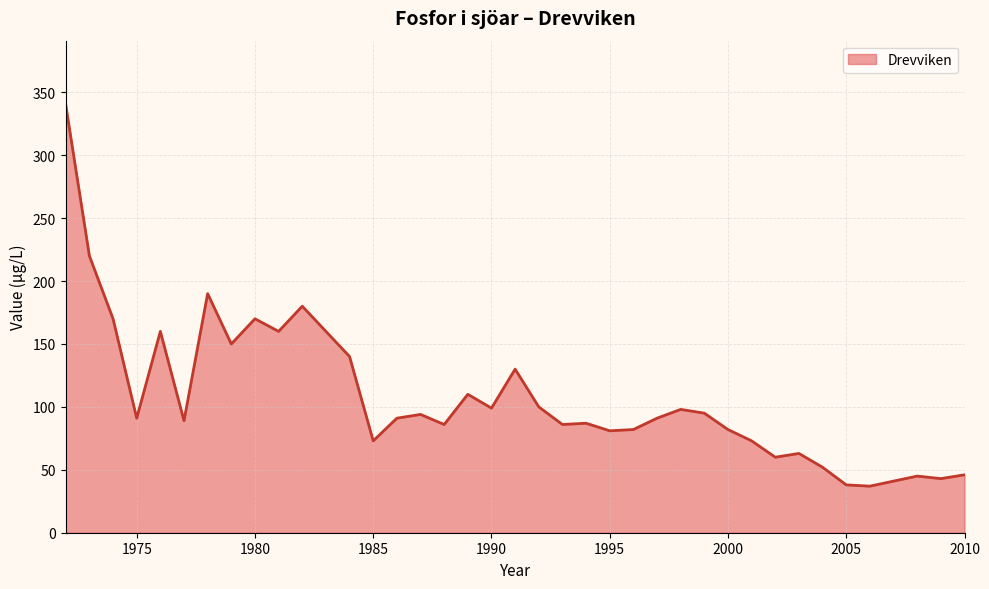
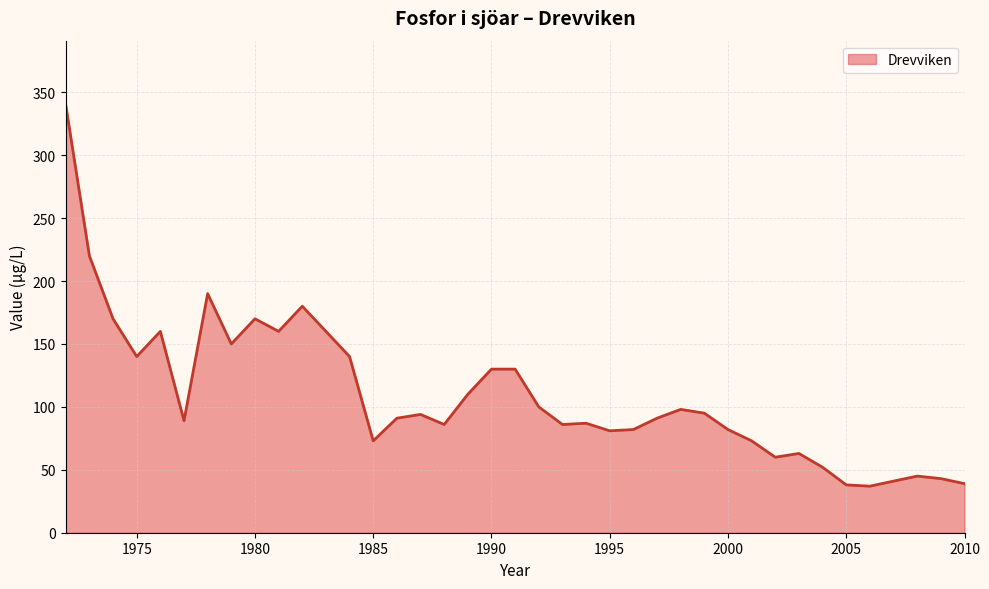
  {
-   "1975": 91,
+   "1975": 140,
    "1980": 170,
    "1985": 73,
-   "1990": 99,
+   "1990": 130,
    "1995": 81,
    "2000": 82,
    "2005": 38,
-   "2010": 46
+   "2010": 39
  }
